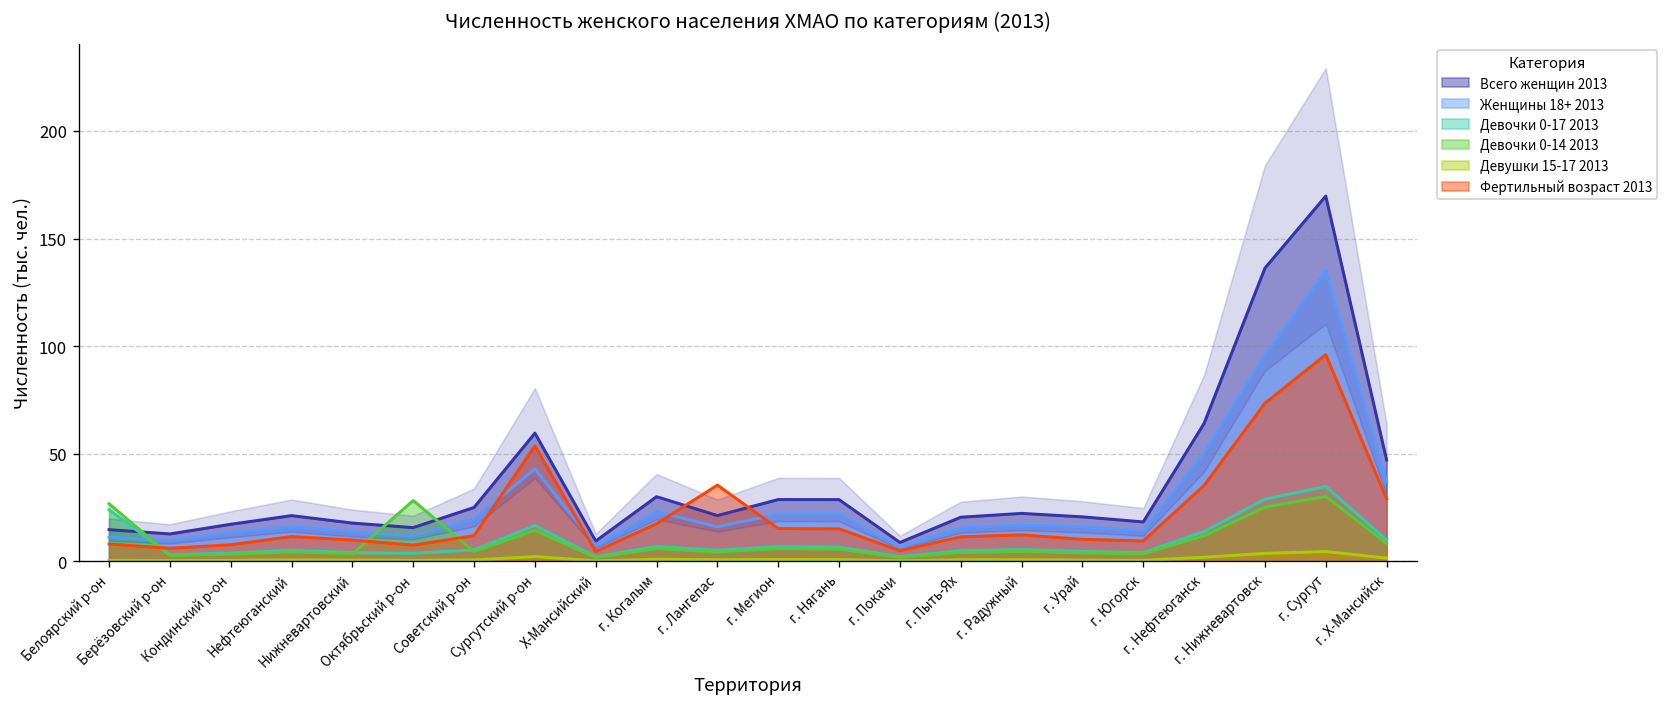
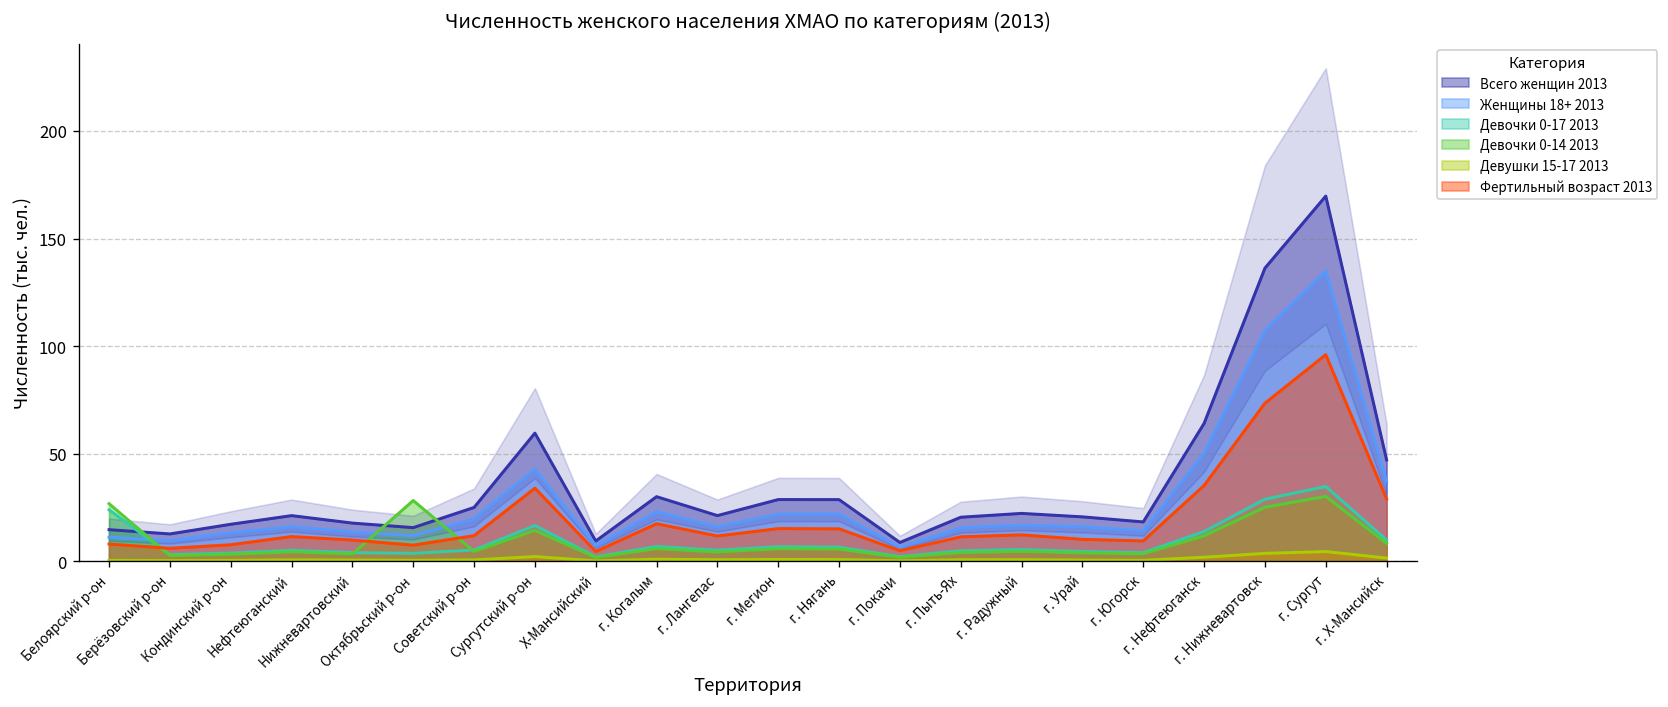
  {
    "Женщины 18+ 2013": {
      "Белоярский р-он": 11,
      "Берёзовский р-он": 10,
      "Кондинский р-он": 13,
      "Нефтеюганский": 16,
      "Нижневартовский": 14,
      "Октябрьский р-он": 12,
      "Советский р-он": 20,
      "Сургутский р-он": 43,
      "Х-Мансийский": 7,
      "г. Когалым": 23,
      "г. Лангепас": 16,
      "г. Мегион": 22,
      "г. Нягань": 22,
      "г. Покачи": 7,
      "г. Пыть-Ях": 16,
      "г. Радужный": 17,
      "г. Урай": 16,
      "г. Югорск": 14,
      "г. Нефтеюганск": 50,
-     "г. Нижневартовск": 96,
+     "г. Нижневартовск": 107,
      "г. Сургут": 135,
      "г. Х-Мансийск": 37
    },
    "Девочки 0-17 2013": {
      "Белоярский р-он": 24,
      "Октябрьский р-он": 4,
      "Сургутский р-он": 17,
      "г. Нефтеюганск": 14,
      "г. Нижневартовск": 29,
      "г. Сургут": 35,
      "г. Х-Мансийск": 10
    },
    "Девочки 0-14 2013": {
      "Белоярский р-он": 27,
      "Октябрьский р-он": 28,
      "Сургутский р-он": 14,
      "г. Нефтеюганск": 12,
      "г. Нижневартовск": 25,
      "г. Сургут": 30,
      "г. Х-Мансийск": 8
    },
    "Девушки 15-17 2013": {
      "Белоярский р-он": 1,
      "Берёзовский р-он": 0,
      "Кондинский р-он": 1,
      "Нефтеюганский": 1,
      "Нижневартовский": 1,
      "Октябрьский р-он": 1,
      "Советский р-он": 1,
      "Сургутский р-он": 2,
      "Х-Мансийский": 0,
      "г. Когалым": 1,
      "г. Лангепас": 1,
      "г. Мегион": 1,
      "г. Нягань": 1,
      "г. Покачи": 0,
      "г. Пыть-Ях": 1,
      "г. Радужный": 1,
      "г. Урай": 1,
      "г. Югорск": 1,
      "г. Нефтеюганск": 2,
      "г. Нижневартовск": 4,
      "г. Сургут": 5,
      "г. Х-Мансийск": 2
    },
    "Фертильный возраст 2013": {
      "Белоярский р-он": 8,
      "Берёзовский р-он": 6,
      "Кондинский р-он": 8,
      "Нефтеюганский": 12,
      "Нижневартовский": 10,
      "Октябрьский р-он": 8,
      "Советский р-он": 12,
-     "Сургутский р-он": 54,
+     "Сургутский р-он": 34,
      "Х-Мансийский": 5,
      "г. Когалым": 18,
-     "г. Лангепас": 35,
+     "г. Лангепас": 12,
      "г. Мегион": 15,
      "г. Нягань": 15,
      "г. Покачи": 5,
      "г. Пыть-Ях": 11,
      "г. Радужный": 12,
      "г. Урай": 10,
      "г. Югорск": 10,
      "г. Нефтеюганск": 35,
      "г. Нижневартовск": 73,
      "г. Сургут": 96,
      "г. Х-Мансийск": 29
    }
  }
